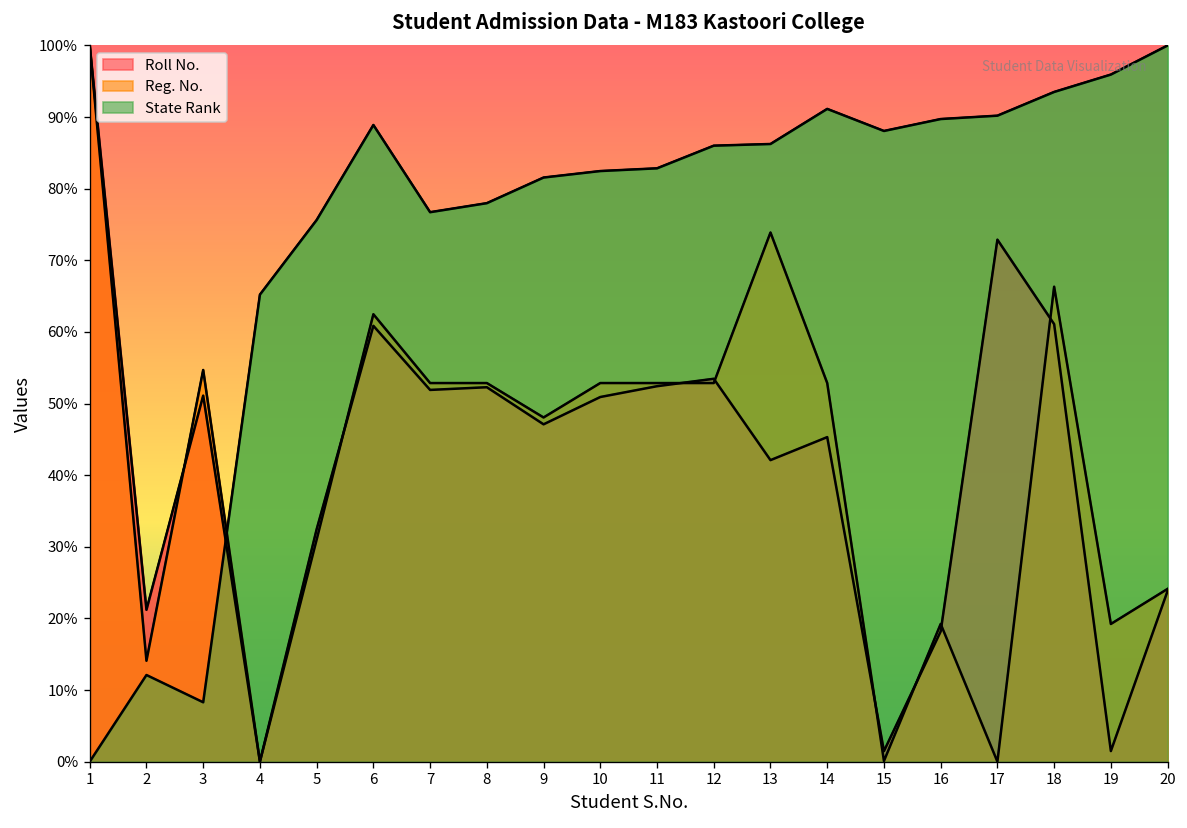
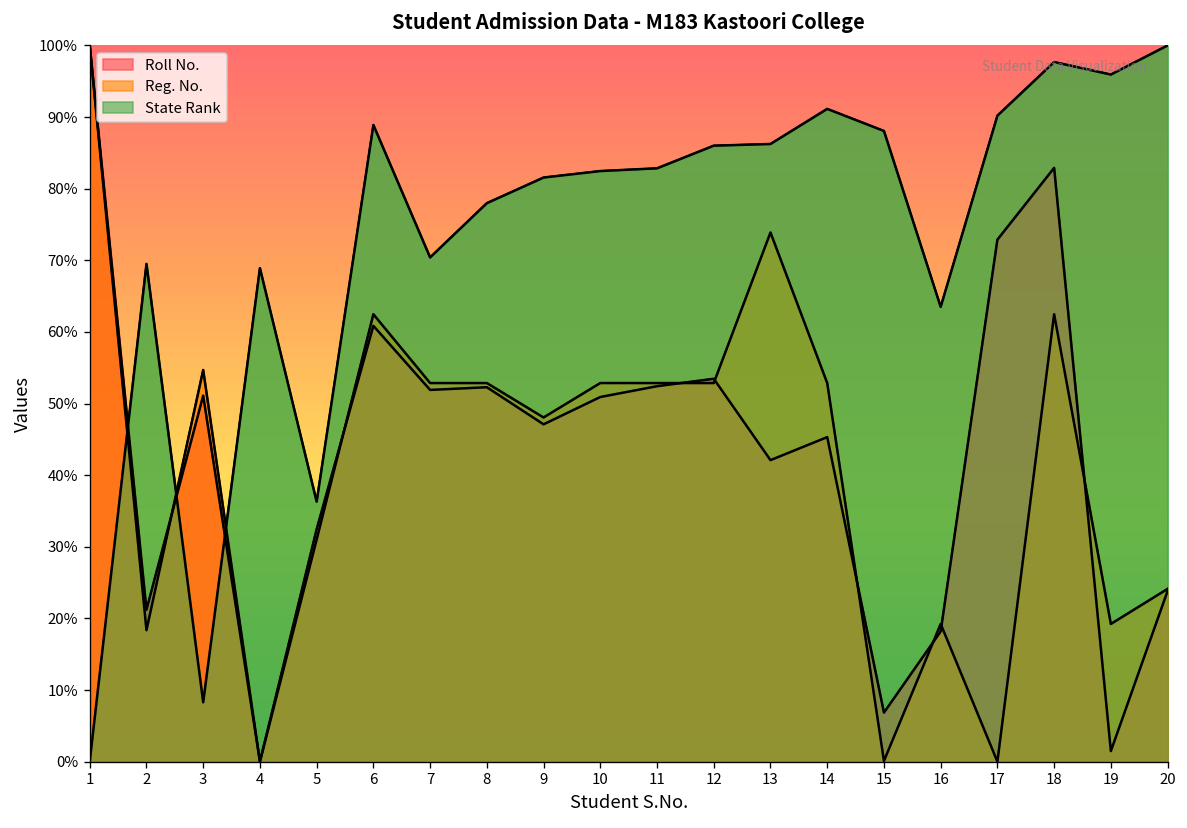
  {
    "Roll No.": {
      "2": "21%",
      "3": "51%",
      "5": "32%",
      "6": "61%",
      "7": "52%",
      "8": "52%",
      "9": "47%",
      "10": "51%",
      "11": "52%",
      "12": "53%",
      "13": "42%",
      "14": "45%",
-     "15": "1%",
+     "15": "7%",
      "16": "18%",
      "17": "73%",
-     "18": "61%",
+     "18": "83%",
      "19": "1%"
    },
    "Reg. No.": {
-     "2": "14%",
+     "2": "18%",
      "3": "55%",
      "5": "31%",
      "6": "62%",
      "7": "53%",
      "8": "53%",
      "9": "48%",
      "10": "53%",
      "11": "53%",
      "12": "53%",
      "13": "74%",
      "14": "53%",
      "15": "0%",
      "16": "19%",
      "17": "0%",
-     "18": "66%",
+     "18": "62%",
      "19": "19%"
    },
    "State Rank": {
      "1": "0%",
-     "2": "12%",
+     "2": "70%",
      "3": "8%",
-     "4": "65%",
-     "5": "76%",
+     "4": "69%",
+     "5": "36%",
      "6": "89%",
-     "7": "77%",
+     "7": "70%",
      "8": "78%",
      "9": "82%",
      "10": "82%",
      "11": "83%",
      "12": "86%",
      "13": "86%",
      "14": "91%",
      "15": "88%",
-     "16": "90%",
+     "16": "63%",
      "17": "90%",
-     "18": "94%",
+     "18": "98%",
      "19": "96%",
      "20": "100%"
    }
  }
